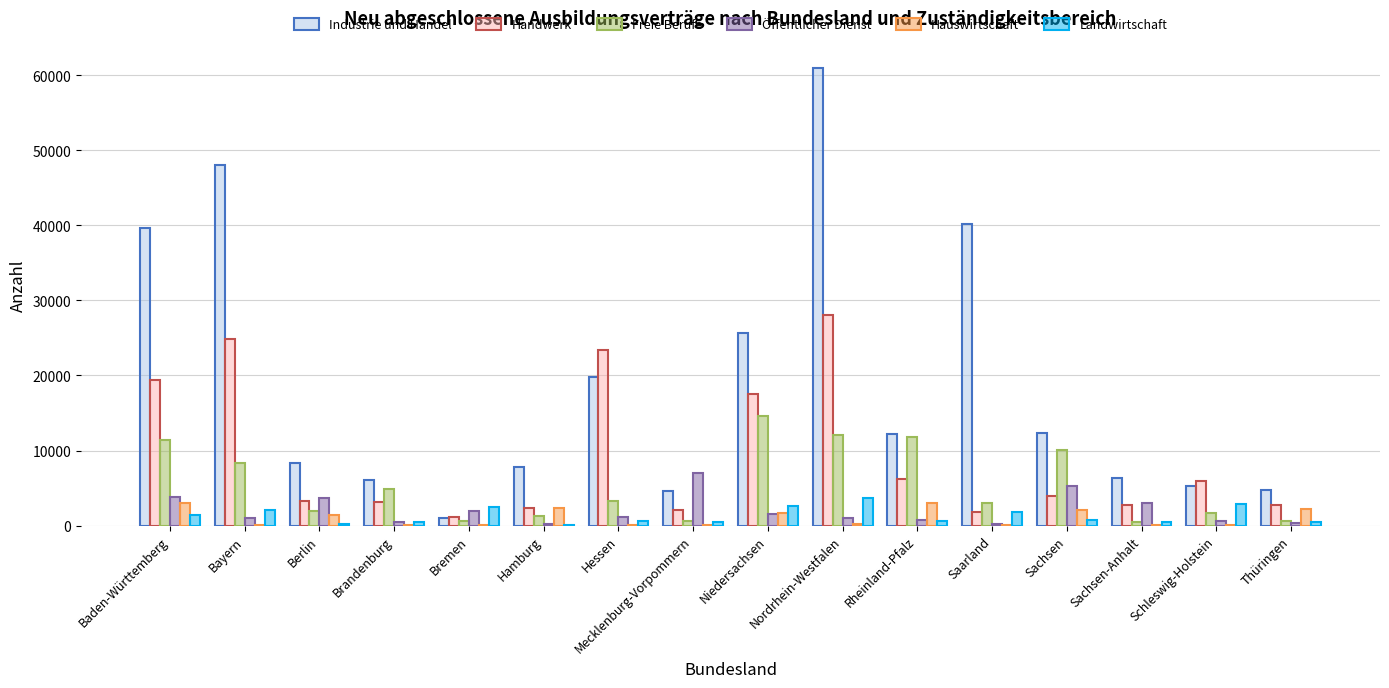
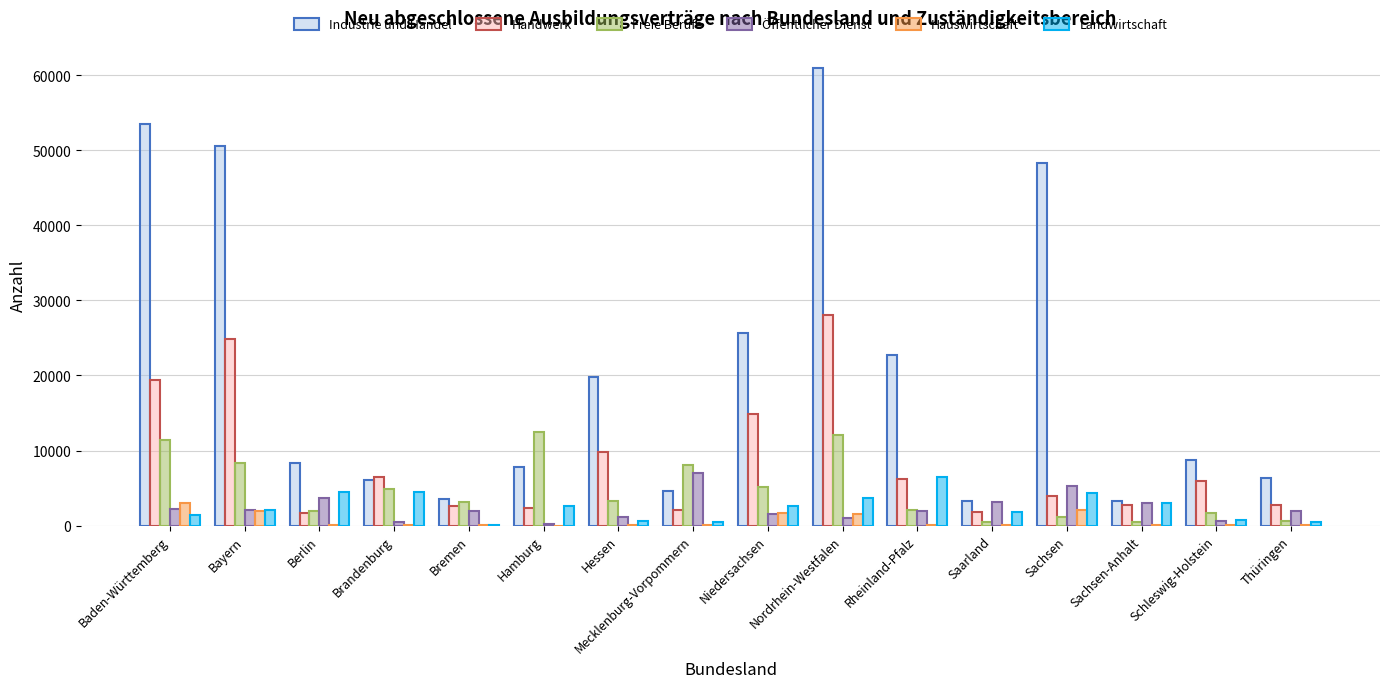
  {
    "Industrie und Handel": {
-     "Baden-Württemberg": 40000,
-     "Bayern": 48000,
+     "Baden-Württemberg": 54000,
+     "Bayern": 51000,
      "Berlin": 8000,
      "Brandenburg": 6000,
-     "Bremen": 1000,
+     "Bremen": 3000,
      "Hamburg": 8000,
      "Hessen": 20000,
      "Mecklenburg-Vorpommern": 5000,
      "Niedersachsen": 26000,
      "Nordrhein-Westfalen": 61000,
-     "Rheinland-Pfalz": 12000,
-     "Saarland": 40000,
-     "Sachsen": 12000,
-     "Sachsen-Anhalt": 6000,
-     "Schleswig-Holstein": 5000,
-     "Thüringen": 5000
+     "Rheinland-Pfalz": 23000,
+     "Saarland": 3000,
+     "Sachsen": 48000,
+     "Sachsen-Anhalt": 3000,
+     "Schleswig-Holstein": 9000,
+     "Thüringen": 6000
    },
    "Handwerk": {
      "Baden-Württemberg": 19000,
      "Bayern": 25000,
-     "Berlin": 3000,
-     "Brandenburg": 3000,
-     "Bremen": 1000,
+     "Berlin": 2000,
+     "Brandenburg": 7000,
+     "Bremen": 3000,
      "Hamburg": 2000,
-     "Hessen": 23000,
+     "Hessen": 10000,
      "Mecklenburg-Vorpommern": 2000,
-     "Niedersachsen": 17000,
+     "Niedersachsen": 15000,
      "Nordrhein-Westfalen": 28000,
      "Rheinland-Pfalz": 6000,
      "Saarland": 2000,
      "Sachsen": 4000,
      "Sachsen-Anhalt": 3000,
      "Schleswig-Holstein": 6000,
      "Thüringen": 3000
    },
    "Freie Berufe": {
      "Baden-Württemberg": 11000,
      "Bayern": 8000,
      "Berlin": 2000,
      "Brandenburg": 5000,
-     "Bremen": 1000,
-     "Hamburg": 1000,
+     "Bremen": 3000,
+     "Hamburg": 13000,
      "Hessen": 3000,
-     "Mecklenburg-Vorpommern": 1000,
-     "Niedersachsen": 15000,
+     "Mecklenburg-Vorpommern": 8000,
+     "Niedersachsen": 5000,
      "Nordrhein-Westfalen": 12000,
-     "Rheinland-Pfalz": 12000,
-     "Saarland": 3000,
-     "Sachsen": 10000,
+     "Rheinland-Pfalz": 2000,
+     "Saarland": 1000,
+     "Sachsen": 1000,
      "Sachsen-Anhalt": 0,
      "Schleswig-Holstein": 2000,
      "Thüringen": 1000
    },
    "Öffentlicher Dienst": {
-     "Baden-Württemberg": 4000,
-     "Bayern": 1000,
+     "Baden-Württemberg": 2000,
+     "Bayern": 2000,
      "Berlin": 4000,
      "Brandenburg": 0,
      "Bremen": 2000,
      "Hessen": 1000,
      "Mecklenburg-Vorpommern": 7000,
      "Niedersachsen": 2000,
      "Nordrhein-Westfalen": 1000,
-     "Rheinland-Pfalz": 1000,
-     "Saarland": 0,
+     "Rheinland-Pfalz": 2000,
+     "Saarland": 3000,
      "Sachsen": 5000,
      "Sachsen-Anhalt": 3000,
      "Schleswig-Holstein": 1000,
-     "Thüringen": 0
+     "Thüringen": 2000
    },
    "Hauswirtschaft": {
      "Baden-Württemberg": 3000,
-     "Bayern": 0,
-     "Berlin": 1000,
-     "Hamburg": 2000,
+     "Bayern": 2000,
+     "Berlin": 0,
+     "Hamburg": 0,
      "Niedersachsen": 2000,
-     "Nordrhein-Westfalen": 0,
-     "Rheinland-Pfalz": 3000,
+     "Nordrhein-Westfalen": 2000,
+     "Rheinland-Pfalz": 0,
      "Sachsen": 2000,
-     "Thüringen": 2000
+     "Thüringen": 0
    },
    "Landwirtschaft": {
      "Baden-Württemberg": 1000,
      "Bayern": 2000,
-     "Berlin": 0,
-     "Brandenburg": 1000,
-     "Bremen": 2000,
-     "Hamburg": 0,
+     "Berlin": 5000,
+     "Brandenburg": 5000,
+     "Bremen": 0,
+     "Hamburg": 3000,
      "Hessen": 1000,
      "Mecklenburg-Vorpommern": 0,
      "Niedersachsen": 3000,
      "Nordrhein-Westfalen": 4000,
-     "Rheinland-Pfalz": 1000,
+     "Rheinland-Pfalz": 6000,
      "Saarland": 2000,
-     "Sachsen": 1000,
-     "Sachsen-Anhalt": 0,
-     "Schleswig-Holstein": 3000,
+     "Sachsen": 4000,
+     "Sachsen-Anhalt": 3000,
+     "Schleswig-Holstein": 1000,
      "Thüringen": 0
    }
  }
